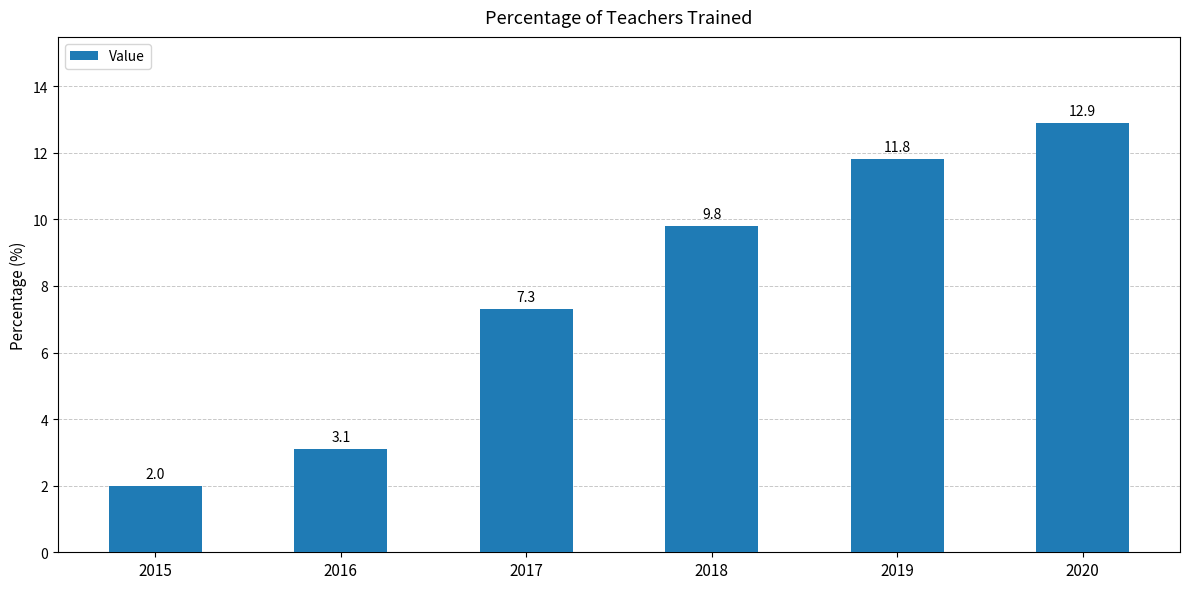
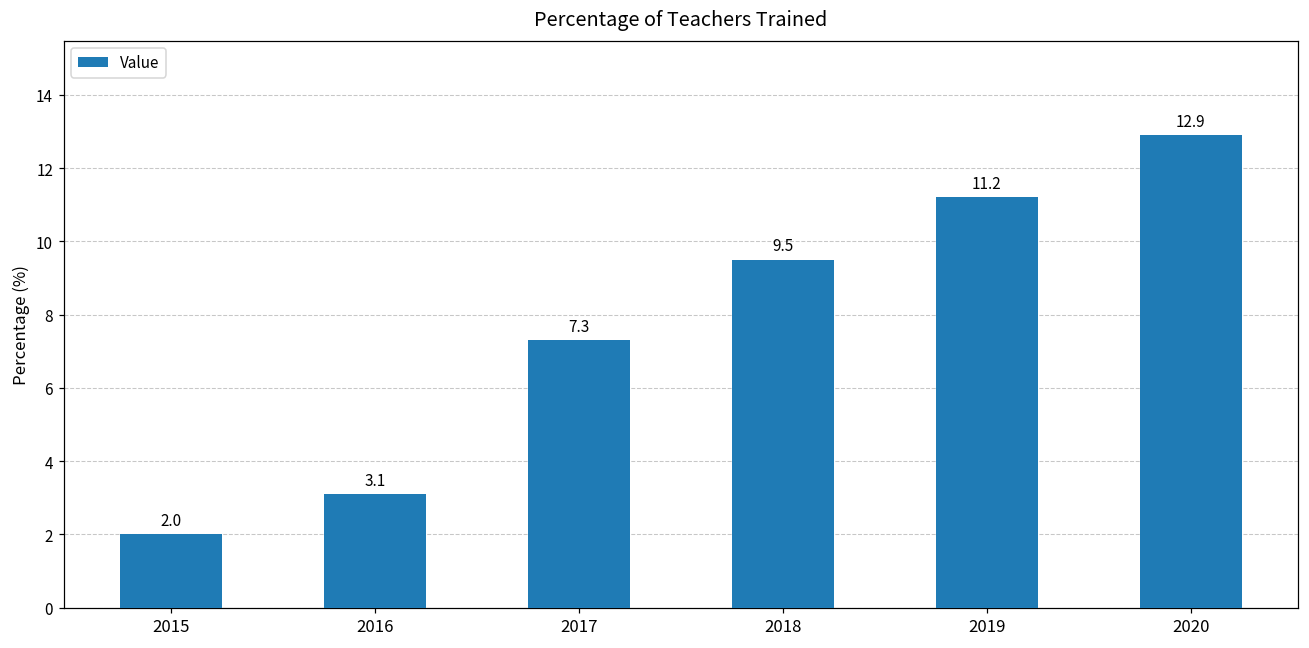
  {
    "2015": 2.0,
    "2016": 3.1,
    "2017": 7.3,
-   "2018": 9.8,
-   "2019": 11.8,
+   "2018": 9.5,
+   "2019": 11.2,
    "2020": 12.9
  }
